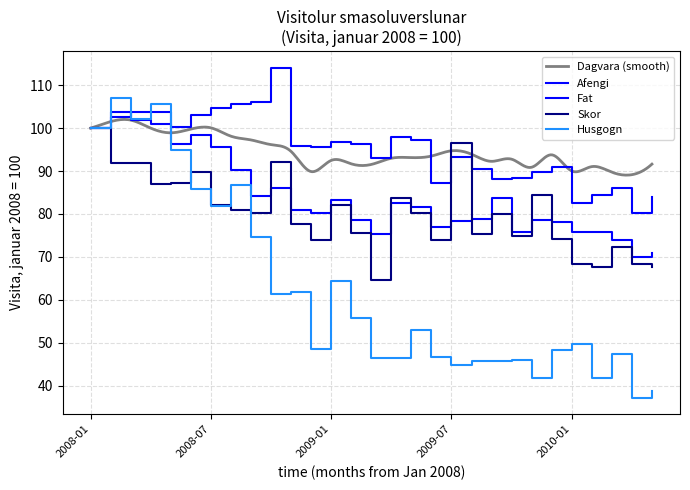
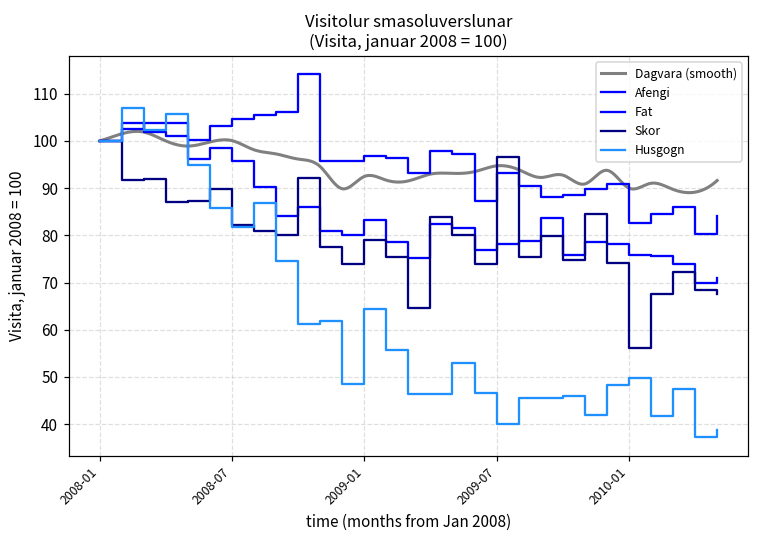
  {
    "Skor": {
-     "2009-01": 82,
+     "2009-01": 79,
      "2009-07": 97,
-     "2010-01": 68
+     "2010-01": 56
    },
    "Husgogn": {
      "2009-01": 64,
-     "2009-07": 45,
+     "2009-07": 40,
      "2010-01": 50
    }
  }
